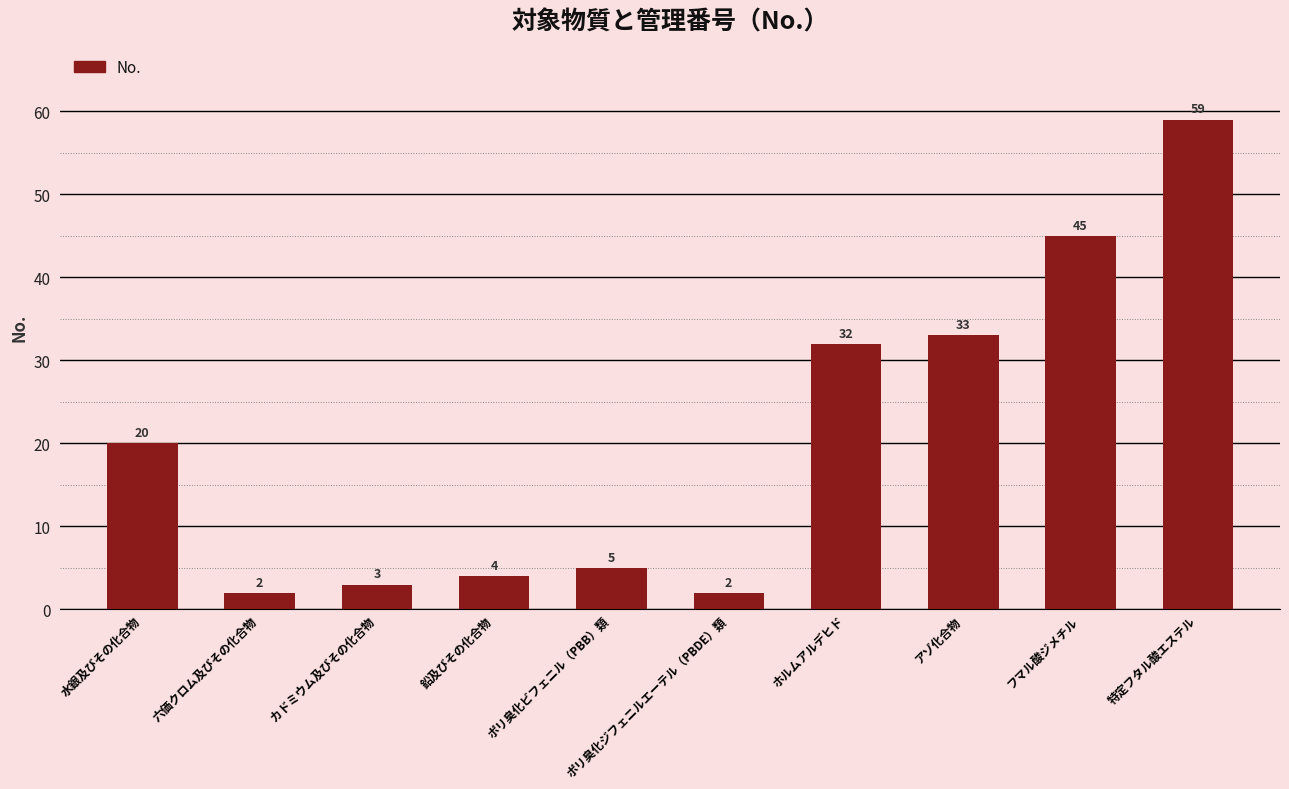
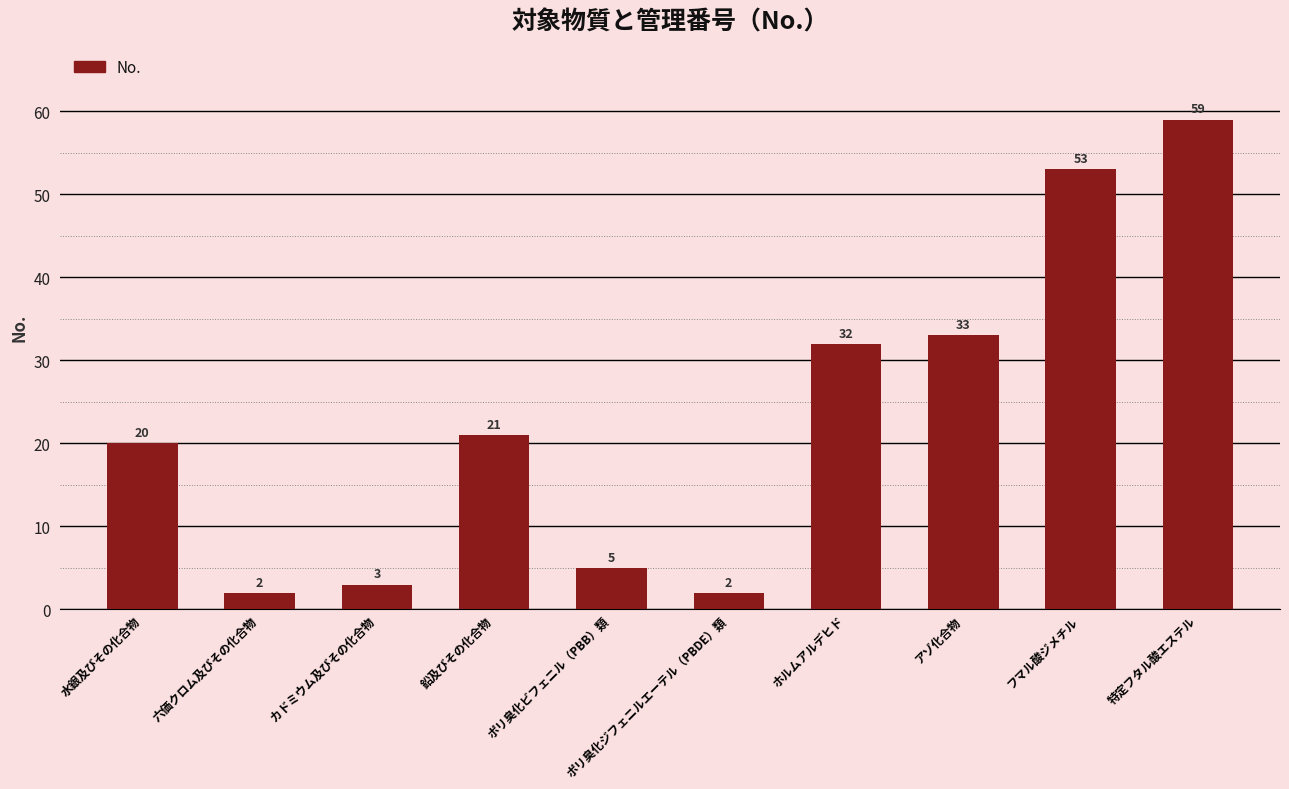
  {
    "水銀及びその化合物": 20,
    "六価クロム及びその化合物": 2,
    "カドミウム及びその化合物": 3,
-   "鉛及びその化合物": 4,
+   "鉛及びその化合物": 21,
    "ポリ臭化ビフェニル（PBB）類": 5,
    "ポリ臭化ジフェニルエーテル（PBDE）類": 2,
    "ホルムアルデヒド": 32,
    "アゾ化合物": 33,
-   "フマル酸ジメチル": 45,
+   "フマル酸ジメチル": 53,
    "特定フタル酸エステル": 59
  }
